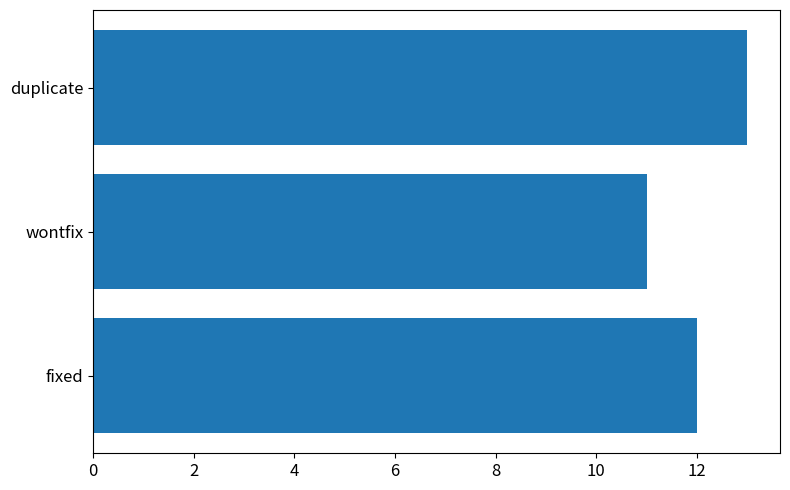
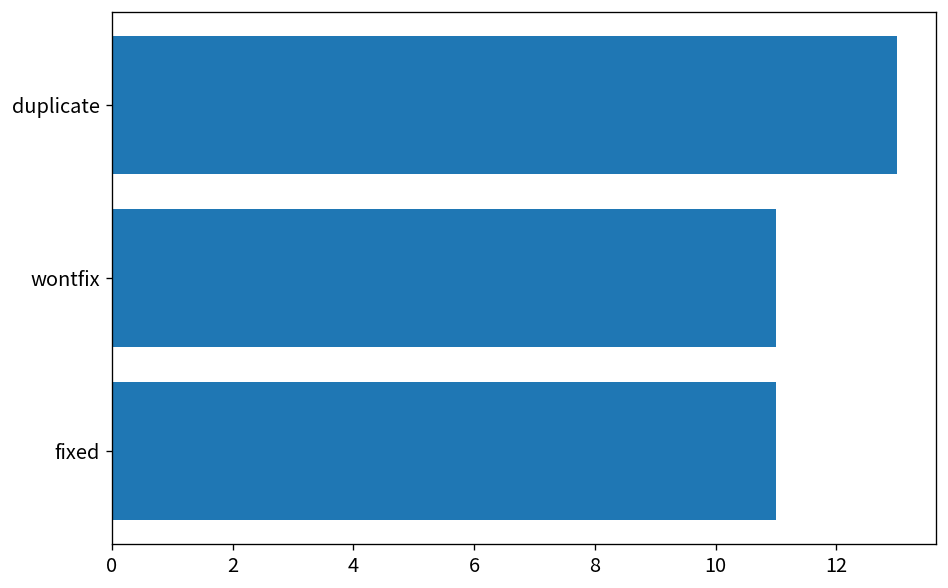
  {
    "duplicate": 13,
    "wontfix": 11,
-   "fixed": 12
+   "fixed": 11
  }
